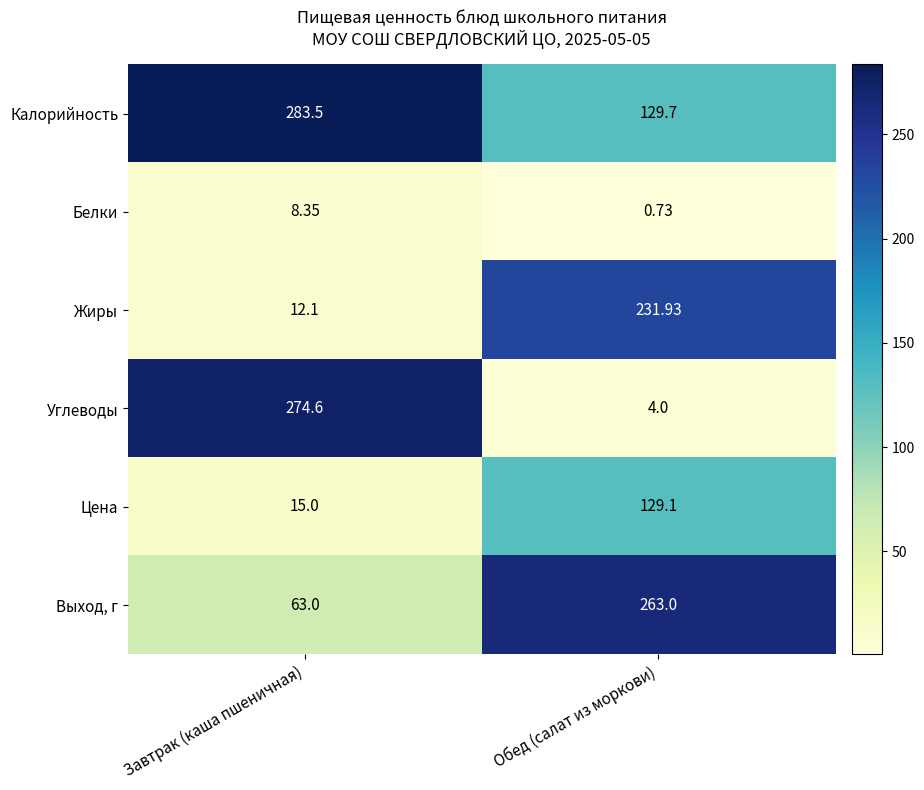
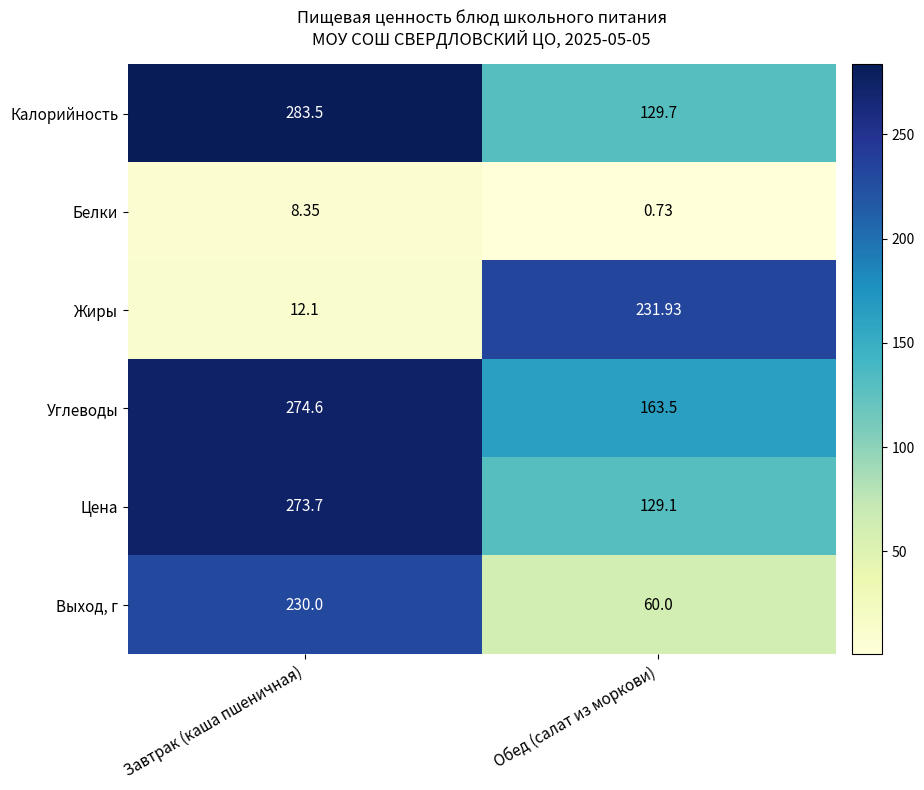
  {
    "Калорийность": {
      "Завтрак (каша пшеничная)": 283.5,
      "Обед (салат из моркови)": 129.7
    },
    "Белки": {
      "Завтрак (каша пшеничная)": 8.35,
      "Обед (салат из моркови)": 0.73
    },
    "Жиры": {
      "Завтрак (каша пшеничная)": 12.1,
      "Обед (салат из моркови)": 231.93
    },
    "Углеводы": {
      "Завтрак (каша пшеничная)": 274.6,
-     "Обед (салат из моркови)": 4.0
+     "Обед (салат из моркови)": 163.5
    },
    "Цена": {
-     "Завтрак (каша пшеничная)": 15.0,
+     "Завтрак (каша пшеничная)": 273.7,
      "Обед (салат из моркови)": 129.1
    },
    "Выход, г": {
-     "Завтрак (каша пшеничная)": 63.0,
-     "Обед (салат из моркови)": 263.0
+     "Завтрак (каша пшеничная)": 230.0,
+     "Обед (салат из моркови)": 60.0
    }
  }
